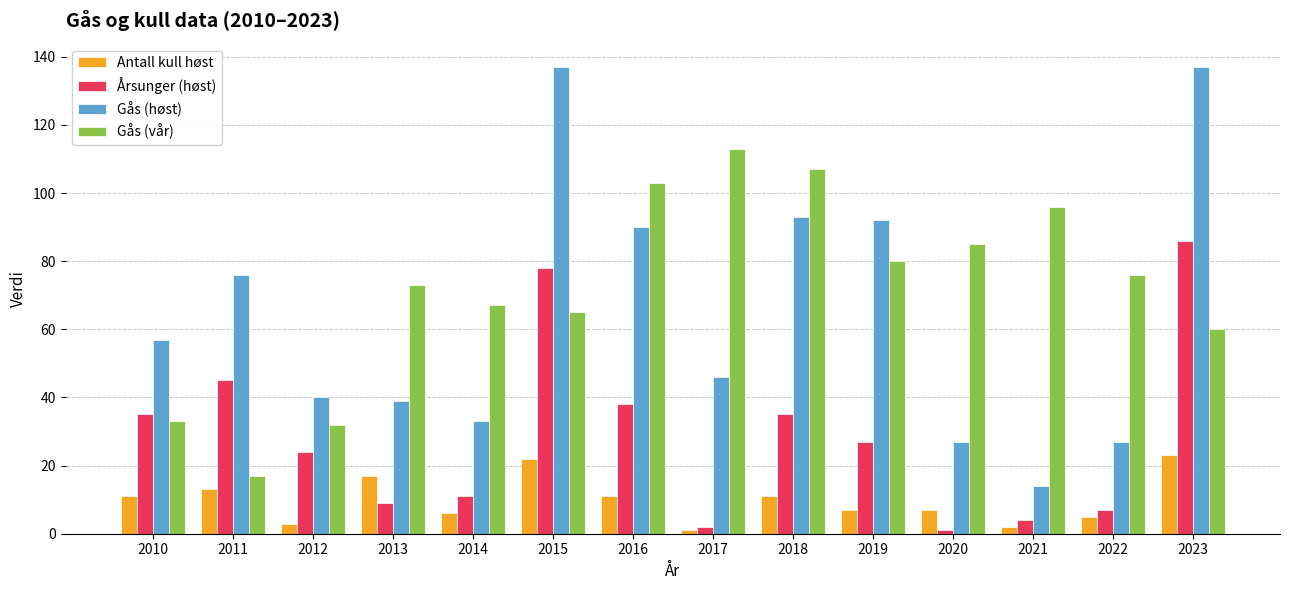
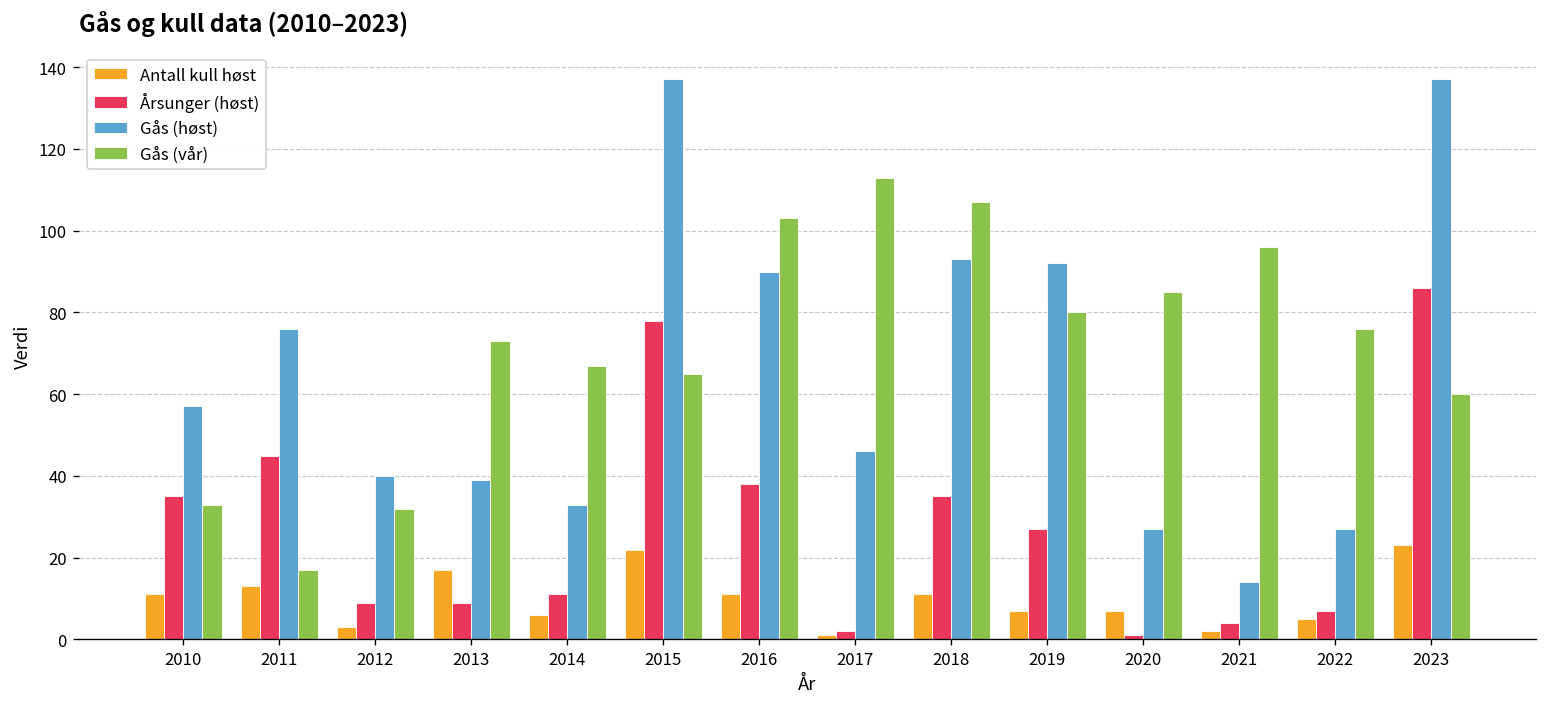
  {
    "Antall kull høst": {
      "2010": 11,
      "2011": 13,
      "2012": 3,
      "2013": 17,
      "2014": 6,
      "2015": 22,
      "2016": 11,
      "2017": 1,
      "2018": 11,
      "2019": 7,
      "2020": 7,
      "2021": 2,
      "2022": 5,
      "2023": 23
    },
    "Årsunger (høst)": {
      "2010": 35,
      "2011": 45,
-     "2012": 24,
+     "2012": 9,
      "2013": 9,
      "2014": 11,
      "2015": 78,
      "2016": 38,
      "2017": 2,
      "2018": 35,
      "2019": 27,
      "2020": 1,
      "2021": 4,
      "2022": 7,
      "2023": 86
    },
    "Gås (høst)": {
      "2010": 57,
      "2011": 76,
      "2012": 40,
      "2013": 39,
      "2014": 33,
      "2015": 137,
      "2016": 90,
      "2017": 46,
      "2018": 93,
      "2019": 92,
      "2020": 27,
      "2021": 14,
      "2022": 27,
      "2023": 137
    },
    "Gås (vår)": {
      "2010": 33,
      "2011": 17,
      "2012": 32,
      "2013": 73,
      "2014": 67,
      "2015": 65,
      "2016": 103,
      "2017": 113,
      "2018": 107,
      "2019": 80,
      "2020": 85,
      "2021": 96,
      "2022": 76,
      "2023": 60
    }
  }
